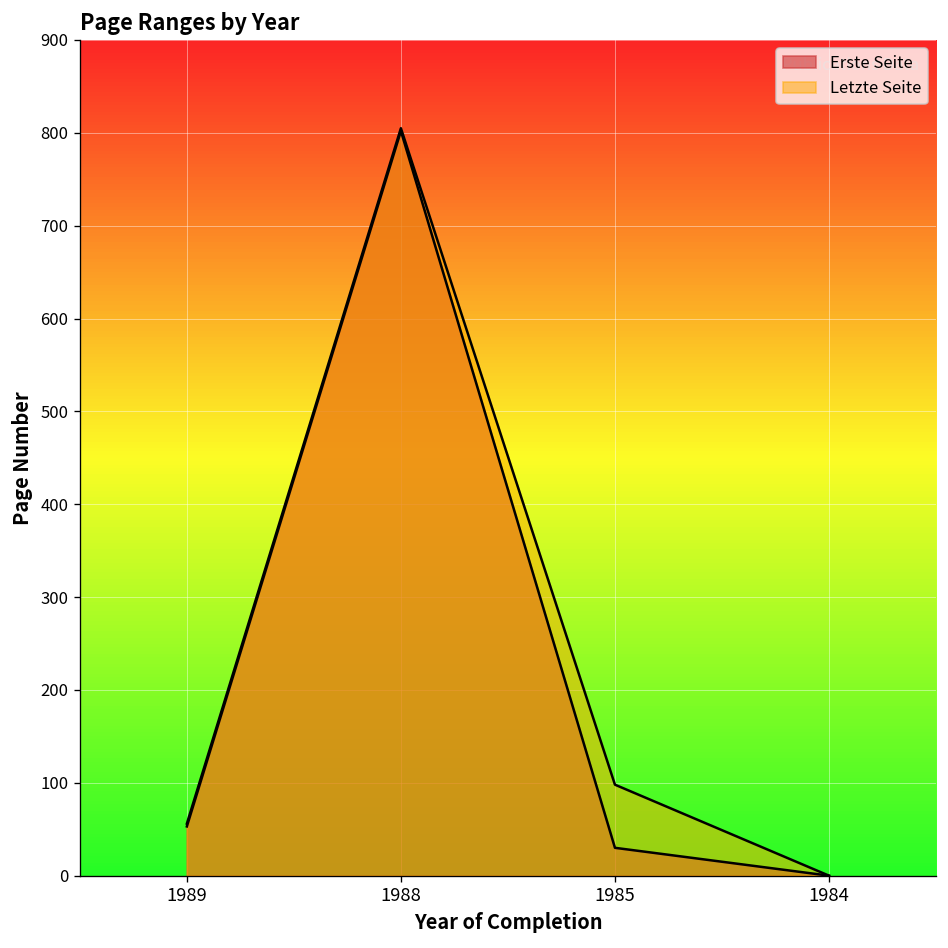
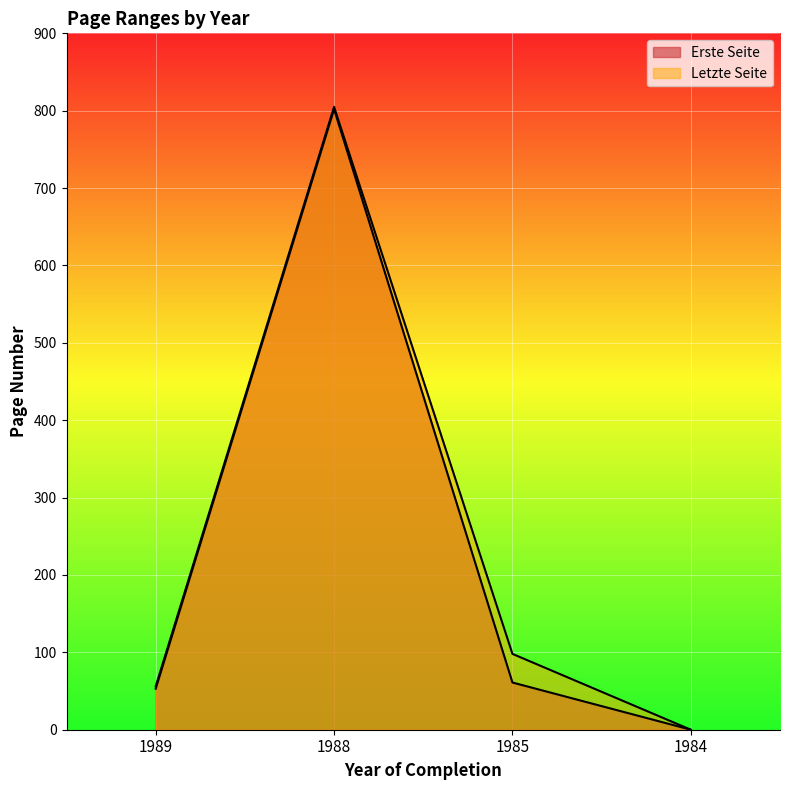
  {
    "Erste Seite": {
-     "1985": 30
+     "1985": 60
    },
    "Letzte Seite": {
      "1985": 100
    }
  }
